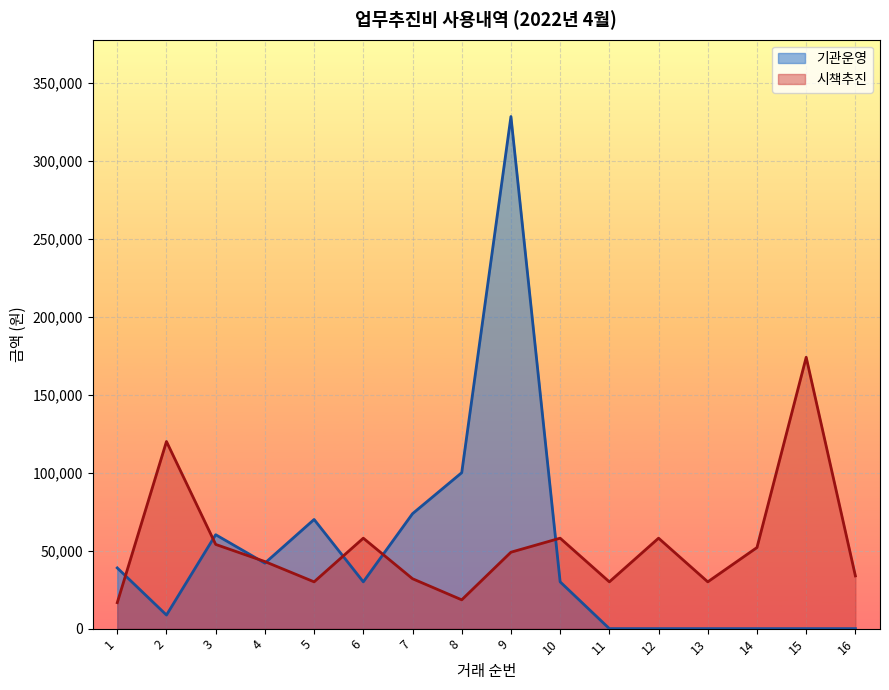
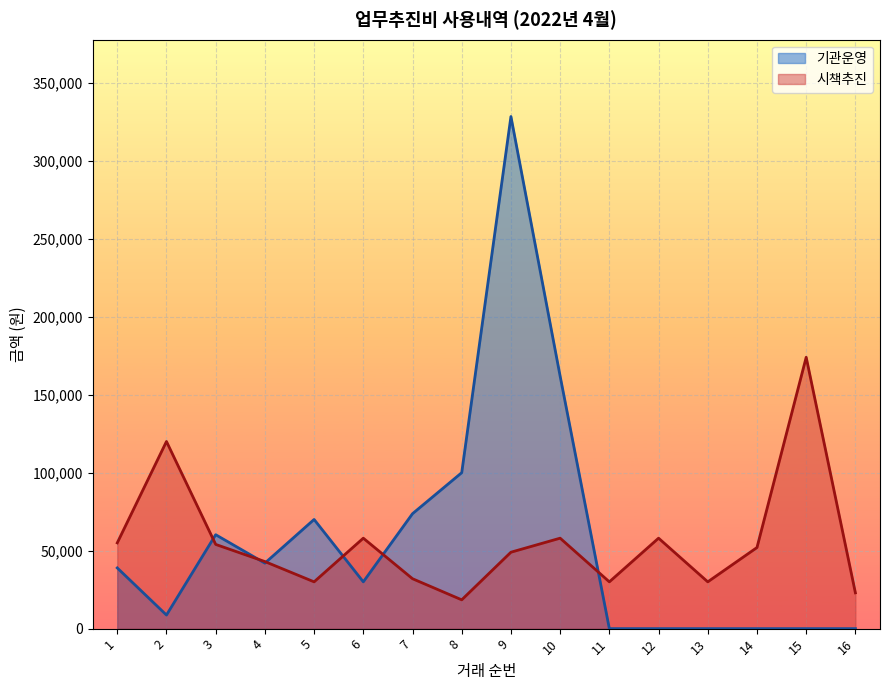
  {
    "기관운영": {
      "1": "39,000",
      "2": "9,000",
      "3": "60,000",
      "5": "70,000",
      "6": "30,000",
      "7": "74,000",
      "8": "100,000",
      "9": "328,000",
-     "10": "30,000",
+     "10": "162,000",
      "11": "0",
      "12": "0",
      "13": "0",
      "14": "0",
      "15": "0",
      "16": "0"
    },
    "시책추진": {
-     "1": "17,000",
+     "1": "55,000",
      "2": "120,000",
      "3": "54,000",
      "5": "30,000",
      "6": "58,000",
      "7": "32,000",
      "8": "18,000",
      "9": "49,000",
      "10": "58,000",
      "11": "30,000",
      "12": "58,000",
      "13": "30,000",
      "14": "52,000",
      "15": "174,000",
-     "16": "34,000"
+     "16": "23,000"
    }
  }
